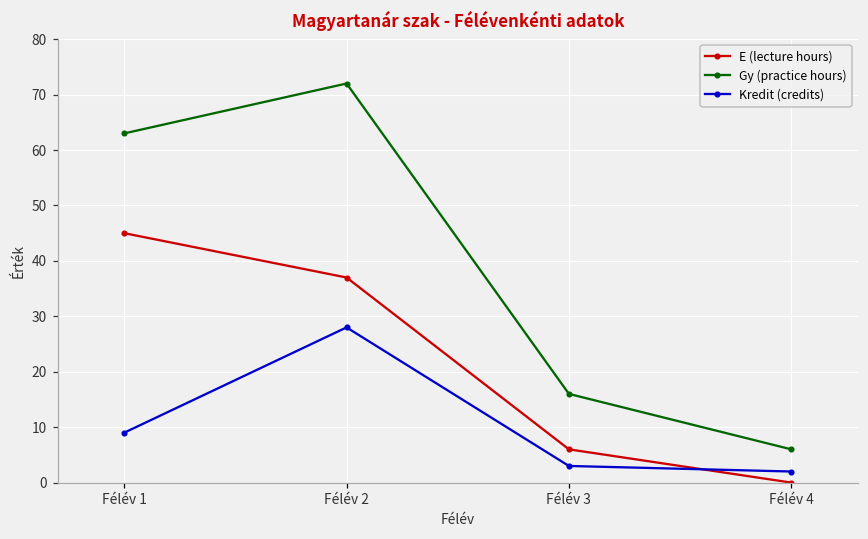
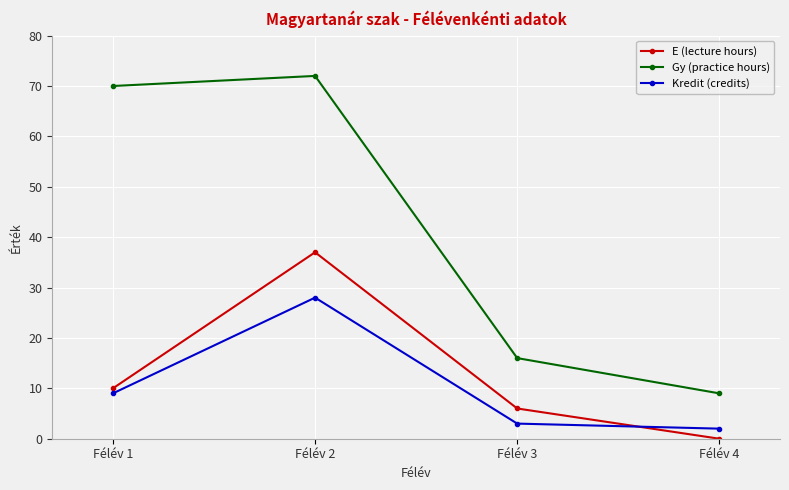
  {
    "E (lecture hours)": {
-     "Félév 1": 45,
+     "Félév 1": 10,
      "Félév 2": 37,
      "Félév 3": 6,
      "Félév 4": 0
    },
    "Gy (practice hours)": {
-     "Félév 1": 63,
+     "Félév 1": 70,
      "Félév 2": 72,
      "Félév 3": 16,
-     "Félév 4": 6
+     "Félév 4": 9
    },
    "Kredit (credits)": {
      "Félév 1": 9,
      "Félév 2": 28,
      "Félév 3": 3,
      "Félév 4": 2
    }
  }
